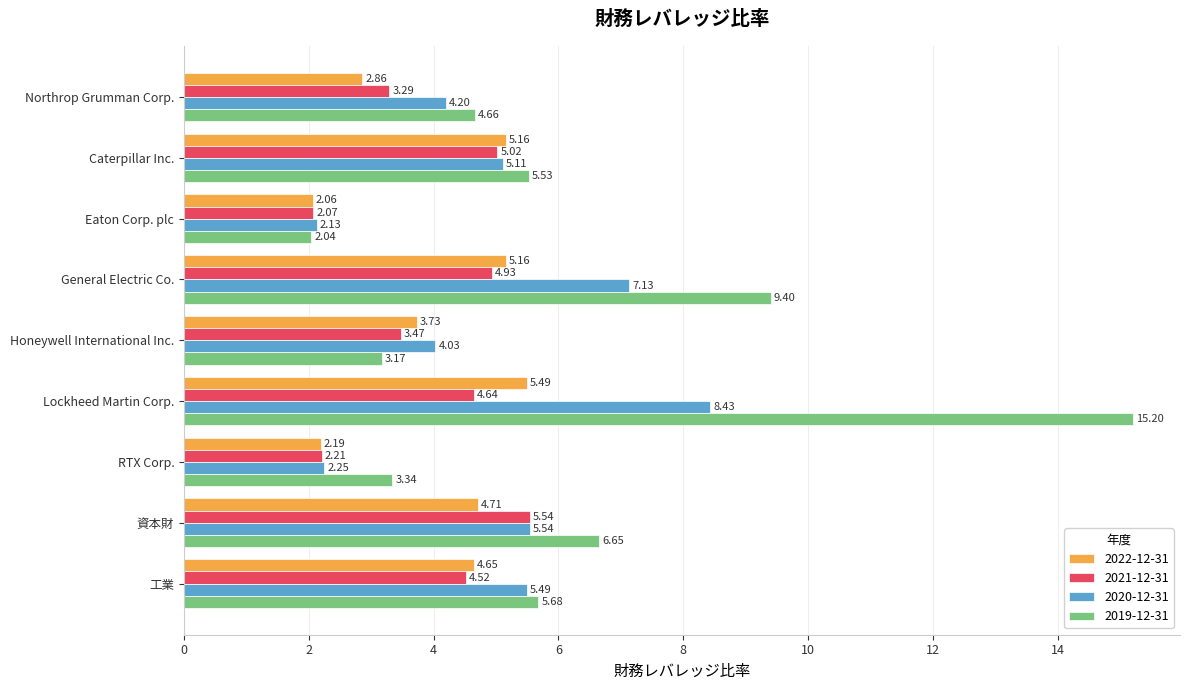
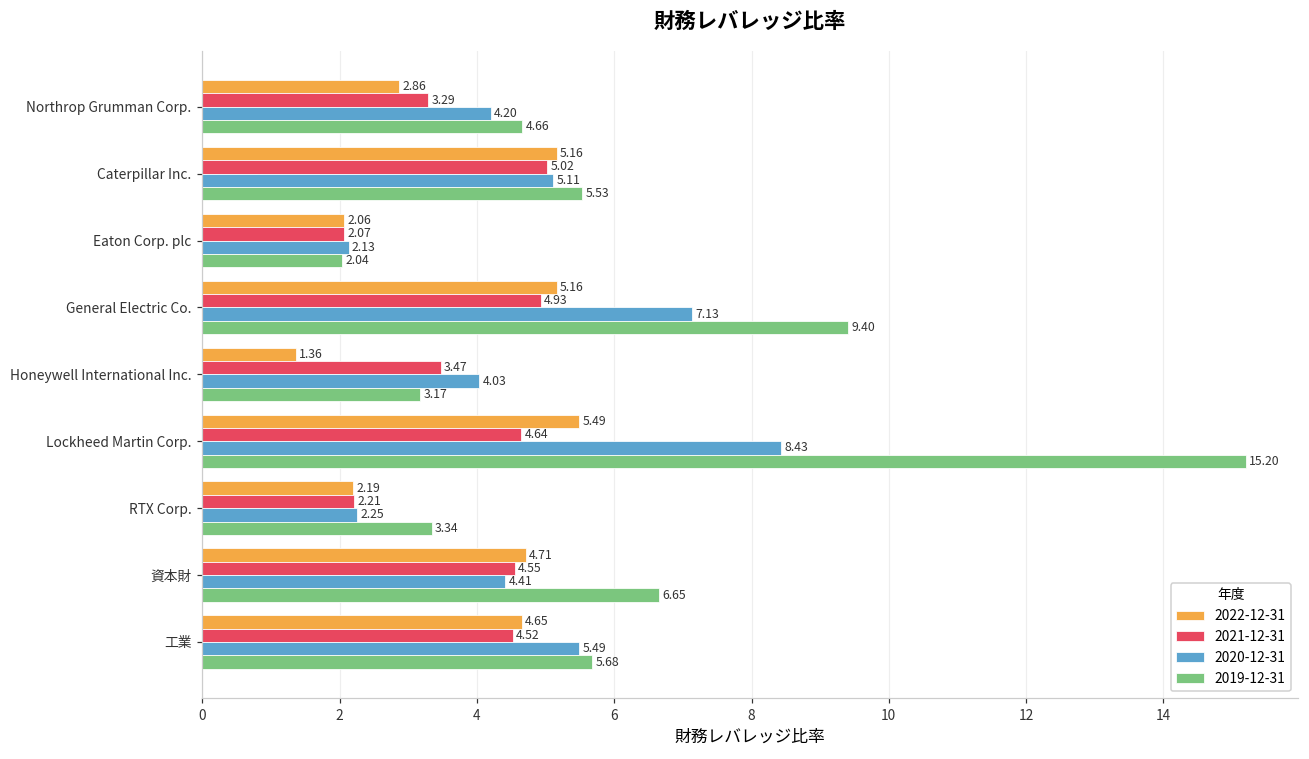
  {
    "2022-12-31": {
      "Northrop Grumman Corp.": 2.86,
      "Caterpillar Inc.": 5.16,
      "Eaton Corp. plc": 2.06,
      "General Electric Co.": 5.16,
-     "Honeywell International Inc.": 3.73,
+     "Honeywell International Inc.": 1.36,
      "Lockheed Martin Corp.": 5.49,
      "RTX Corp.": 2.19,
      "資本財": 4.71,
      "工業": 4.65
    },
    "2021-12-31": {
      "Northrop Grumman Corp.": 3.29,
      "Caterpillar Inc.": 5.02,
      "Eaton Corp. plc": 2.07,
      "General Electric Co.": 4.93,
      "Honeywell International Inc.": 3.47,
      "Lockheed Martin Corp.": 4.64,
      "RTX Corp.": 2.21,
-     "資本財": 5.54,
+     "資本財": 4.55,
      "工業": 4.52
    },
    "2020-12-31": {
      "Northrop Grumman Corp.": 4.20,
      "Caterpillar Inc.": 5.11,
      "Eaton Corp. plc": 2.13,
      "General Electric Co.": 7.13,
      "Honeywell International Inc.": 4.03,
      "Lockheed Martin Corp.": 8.43,
      "RTX Corp.": 2.25,
-     "資本財": 5.54,
+     "資本財": 4.41,
      "工業": 5.49
    },
    "2019-12-31": {
      "Northrop Grumman Corp.": 4.66,
      "Caterpillar Inc.": 5.53,
      "Eaton Corp. plc": 2.04,
      "General Electric Co.": 9.40,
      "Honeywell International Inc.": 3.17,
      "Lockheed Martin Corp.": 15.20,
      "RTX Corp.": 3.34,
      "資本財": 6.65,
      "工業": 5.68
    }
  }
